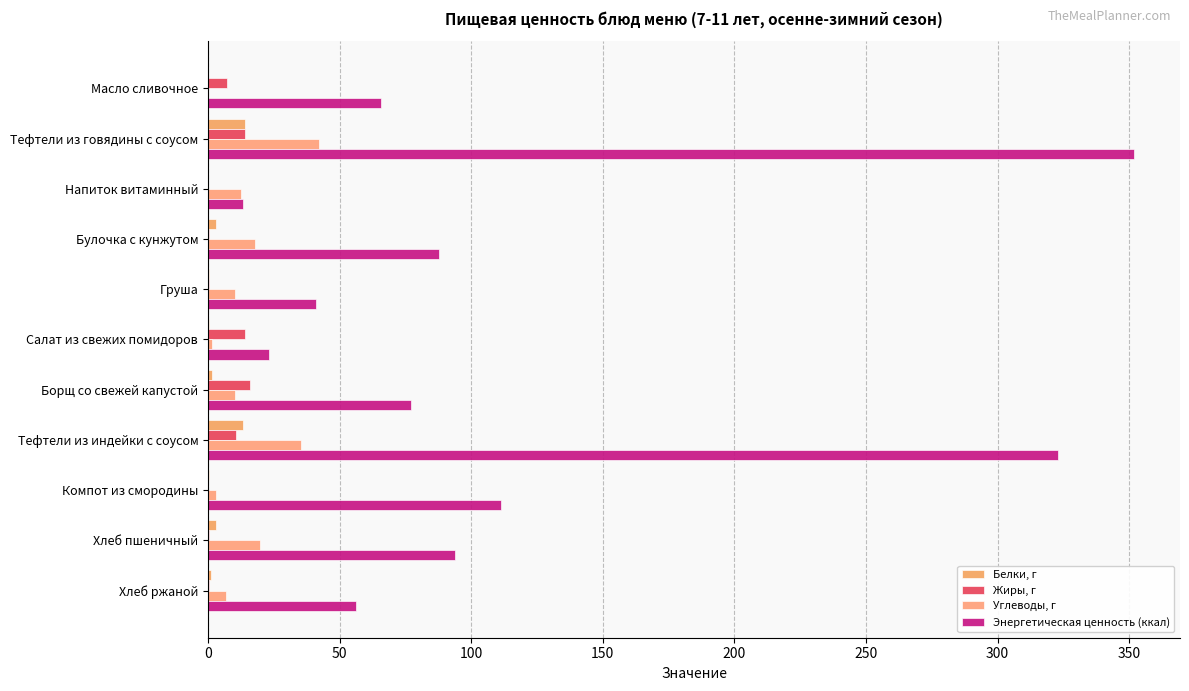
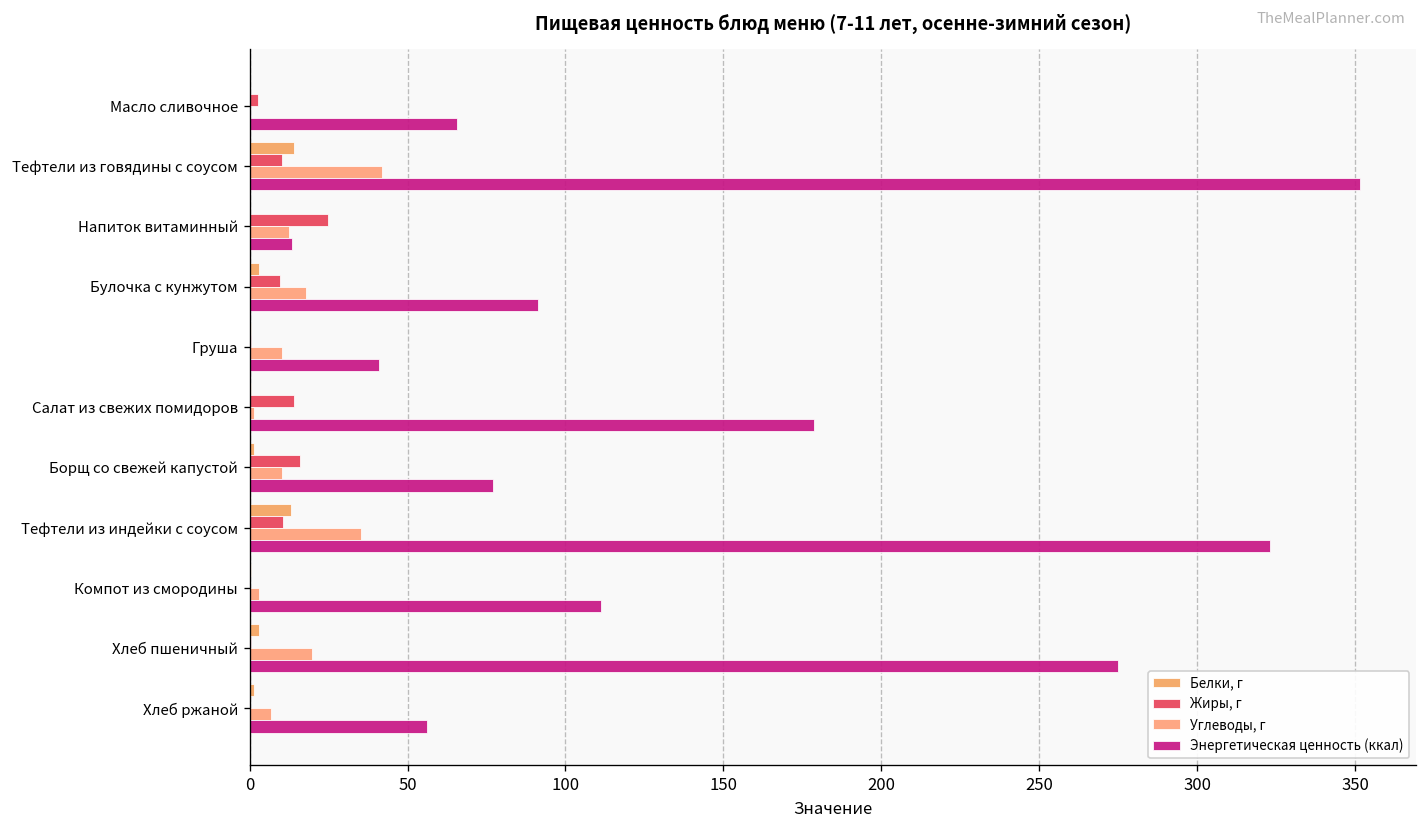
  {
    "Жиры, г": {
-     "Масло сливочное": 7,
-     "Тефтели из говядины с соусом": 14,
-     "Напиток витаминный": 0,
-     "Булочка с кунжутом": 0,
+     "Масло сливочное": 3,
+     "Тефтели из говядины с соусом": 10,
+     "Напиток витаминный": 25,
+     "Булочка с кунжутом": 10,
      "Салат из свежих помидоров": 14,
      "Борщ со свежей капустой": 16,
      "Тефтели из индейки с соусом": 11
    },
    "Энергетическая ценность (ккал)": {
      "Масло сливочное": 66,
      "Тефтели из говядины с соусом": 352,
      "Напиток витаминный": 13,
-     "Булочка с кунжутом": 88,
+     "Булочка с кунжутом": 91,
      "Груша": 41,
-     "Салат из свежих помидоров": 23,
+     "Салат из свежих помидоров": 179,
      "Борщ со свежей капустой": 77,
      "Тефтели из индейки с соусом": 323,
      "Компот из смородины": 111,
-     "Хлеб пшеничный": 94,
+     "Хлеб пшеничный": 275,
      "Хлеб ржаной": 56
    }
  }
